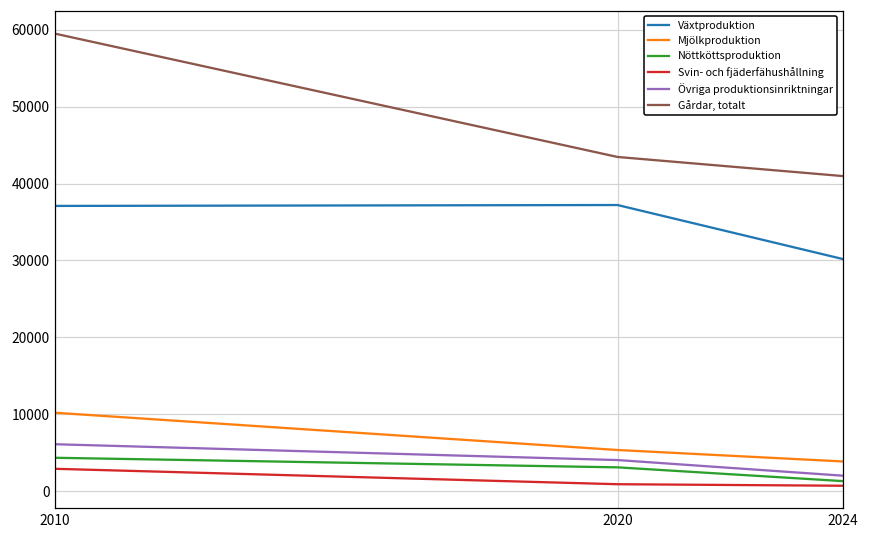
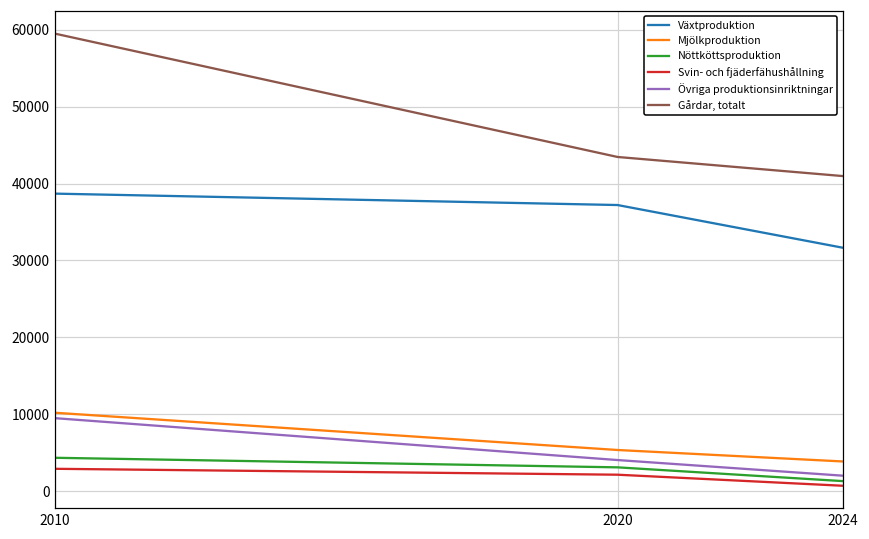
  {
    "Växtproduktion": {
-     "2010": 37000,
+     "2010": 39000,
      "2020": 37000,
-     "2024": 30000
+     "2024": 32000
    },
    "Mjölkproduktion": {
      "2010": 10000,
      "2020": 5000,
      "2024": 4000
    },
    "Nöttköttsproduktion": {
      "2010": 4000,
      "2020": 3000,
      "2024": 1000
    },
    "Svin- och fjäderfähushållning": {
      "2010": 3000,
-     "2020": 1000,
+     "2020": 2000,
      "2024": 1000
    },
    "Övriga produktionsinriktningar": {
-     "2010": 6000,
+     "2010": 10000,
      "2020": 4000,
      "2024": 2000
    },
    "Gårdar, totalt": {
      "2010": 59000,
      "2020": 43000,
      "2024": 41000
    }
  }
